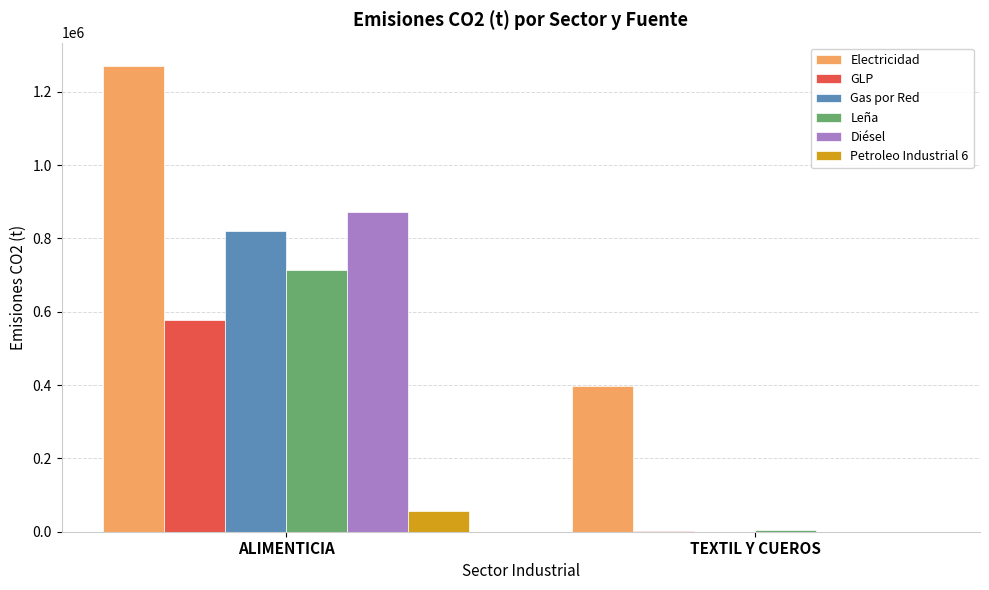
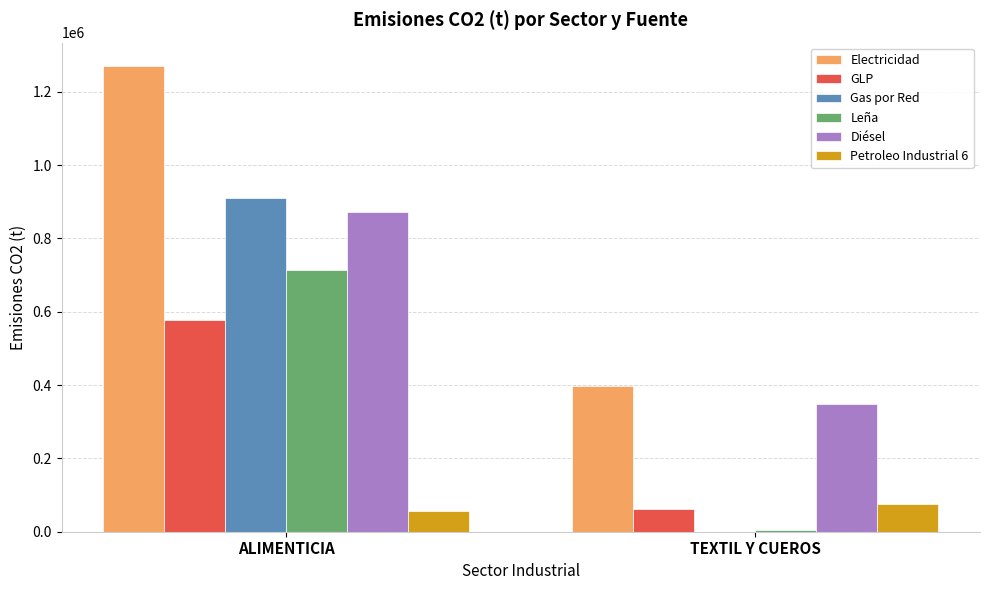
  {
    "Electricidad": {
      "ALIMENTICIA": 1270000,
      "TEXTIL Y CUEROS": 400000
    },
    "GLP": {
      "ALIMENTICIA": 580000,
-     "TEXTIL Y CUEROS": 0
+     "TEXTIL Y CUEROS": 60000
    },
    "Gas por Red": {
-     "ALIMENTICIA": 820000,
+     "ALIMENTICIA": 910000,
      "TEXTIL Y CUEROS": 0
    },
    "Leña": {
      "ALIMENTICIA": 710000
    },
    "Diésel": {
      "ALIMENTICIA": 870000,
-     "TEXTIL Y CUEROS": 0
+     "TEXTIL Y CUEROS": 350000
    },
    "Petroleo Industrial 6": {
      "ALIMENTICIA": 60000,
-     "TEXTIL Y CUEROS": 0
+     "TEXTIL Y CUEROS": 70000
    }
  }
